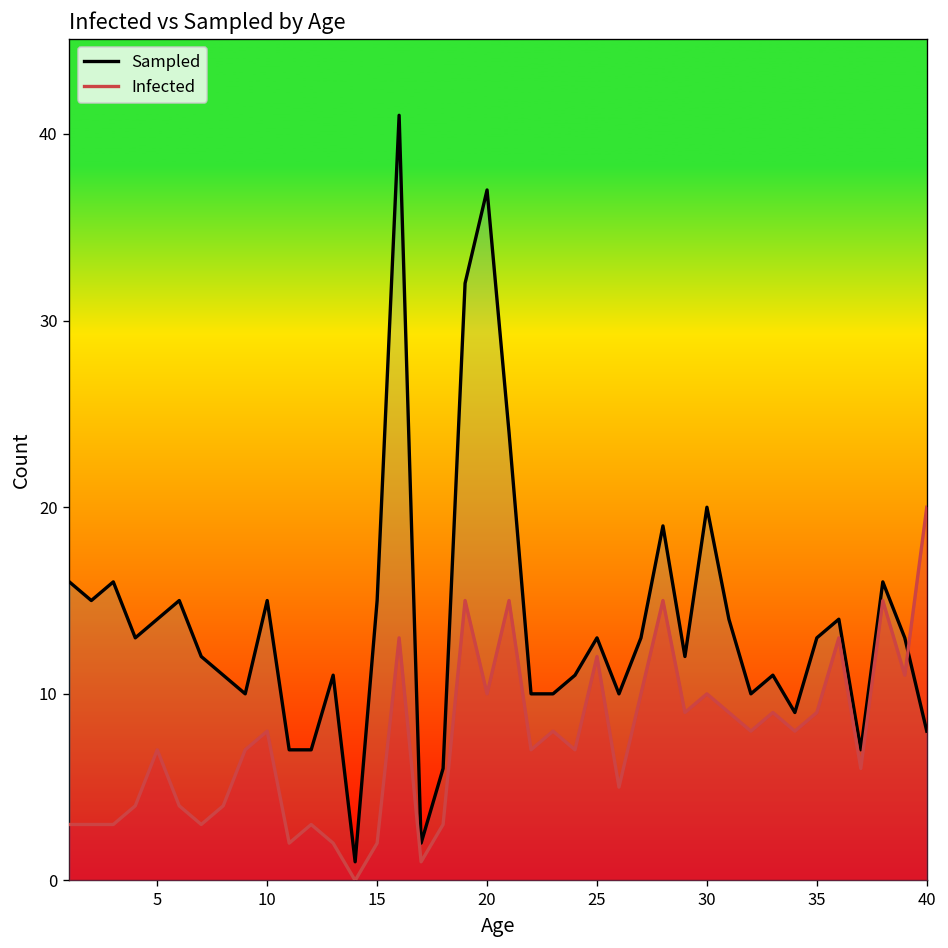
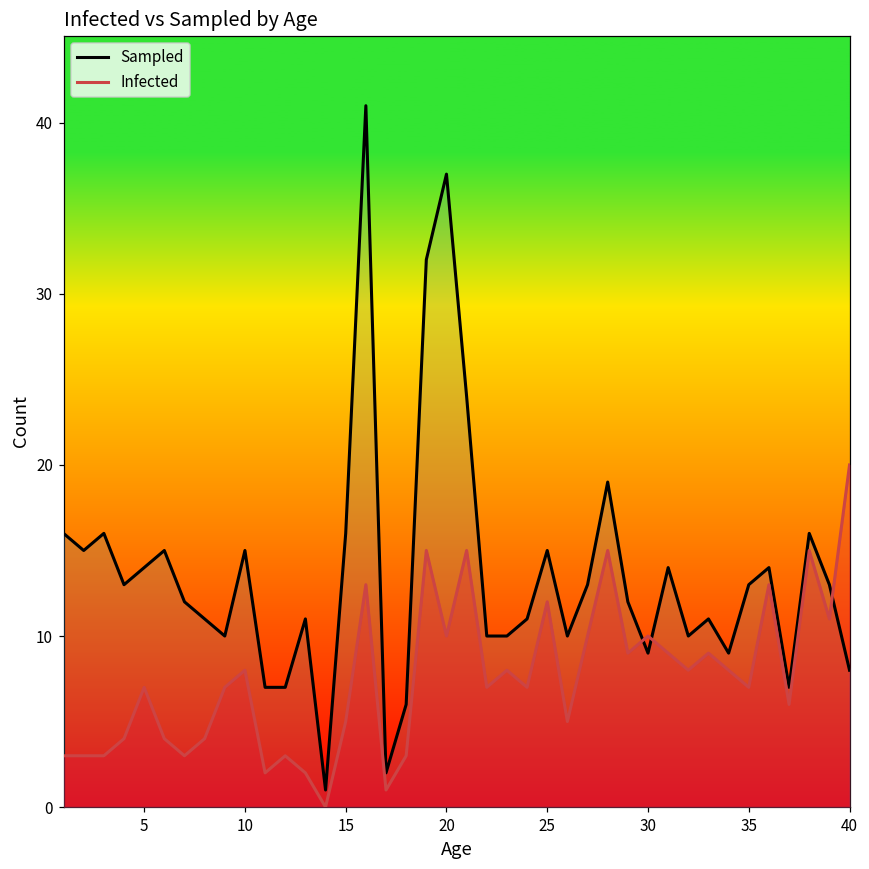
  {
    "Sampled": {
      "5": 14,
      "10": 15,
-     "15": 15,
+     "15": 16,
      "20": 37,
-     "25": 13,
-     "30": 20,
+     "25": 15,
+     "30": 9,
      "35": 13,
      "40": 8
    },
    "Infected": {
      "5": 7,
      "10": 8,
-     "15": 2,
+     "15": 5,
      "20": 10,
      "25": 12,
      "30": 10,
-     "35": 9,
+     "35": 7,
      "40": 20
    }
  }
